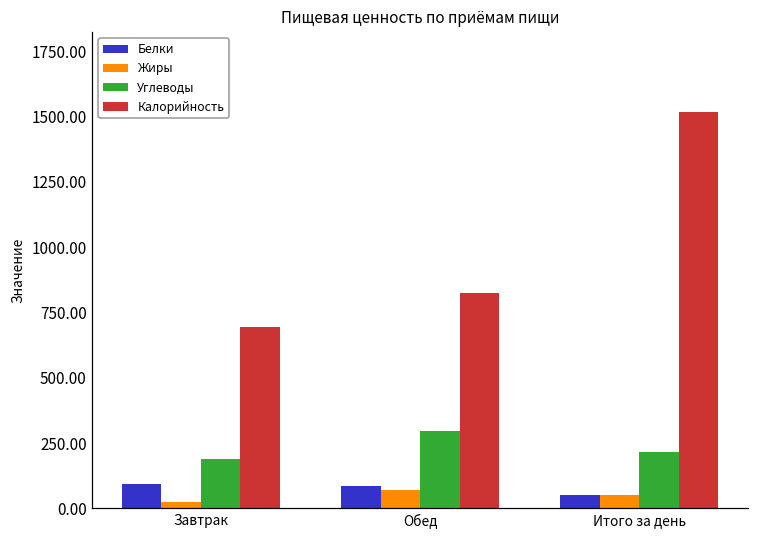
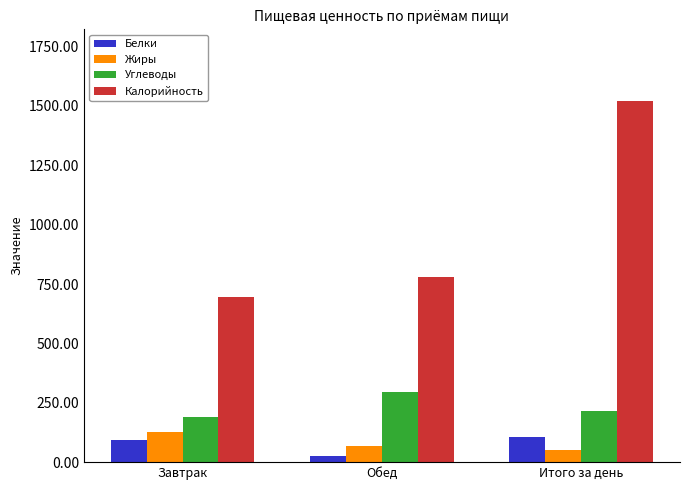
  {
    "Белки": {
      "Завтрак": 90,
-     "Обед": 90,
-     "Итого за день": 50
+     "Обед": 30,
+     "Итого за день": 110
    },
    "Жиры": {
-     "Завтрак": 20,
+     "Завтрак": 130,
      "Обед": 70,
      "Итого за день": 50
    },
    "Углеводы": {
      "Завтрак": 190,
      "Обед": 300,
      "Итого за день": 220
    },
    "Калорийность": {
      "Завтрак": 700,
-     "Обед": 820,
+     "Обед": 780,
      "Итого за день": 1520
    }
  }
